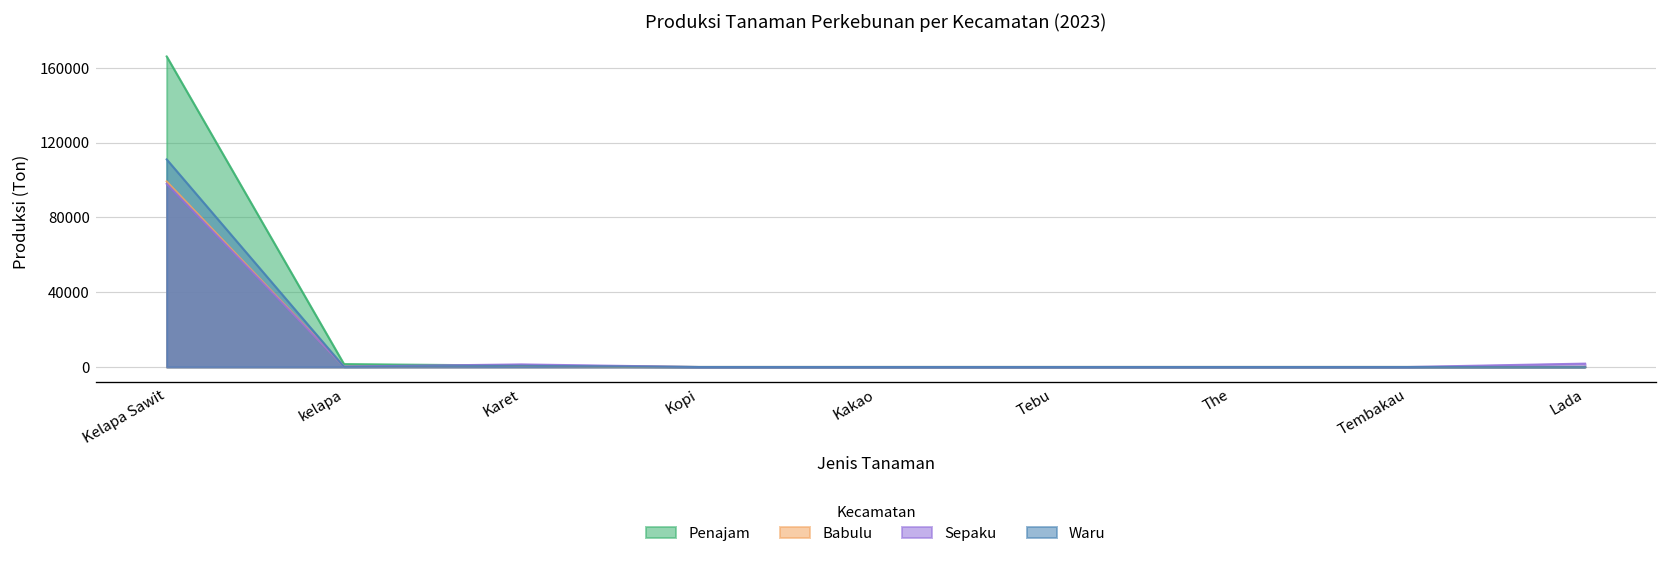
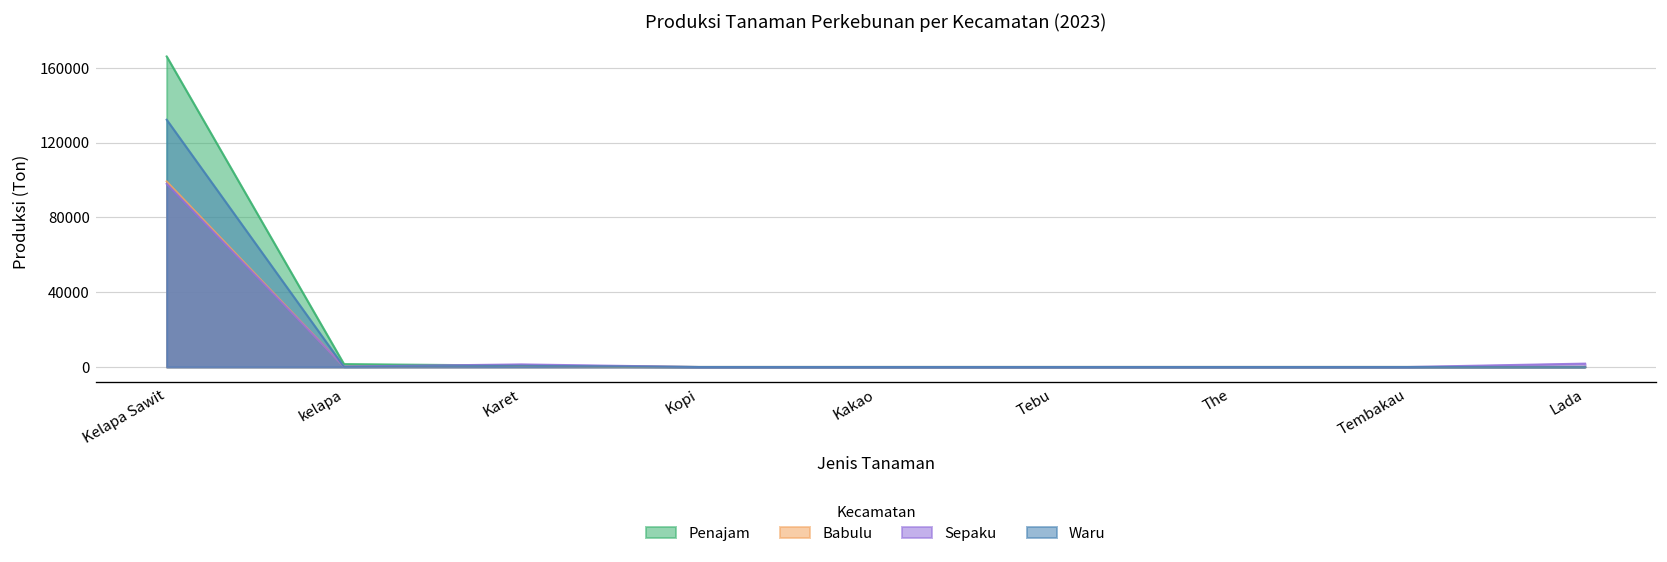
  {
    "Penajam": {
      "Kelapa Sawit": 166000
    },
    "Sepaku": {
      "Lada": 2000
    },
    "Waru": {
-     "Kelapa Sawit": 111000
+     "Kelapa Sawit": 132000
    }
  }
